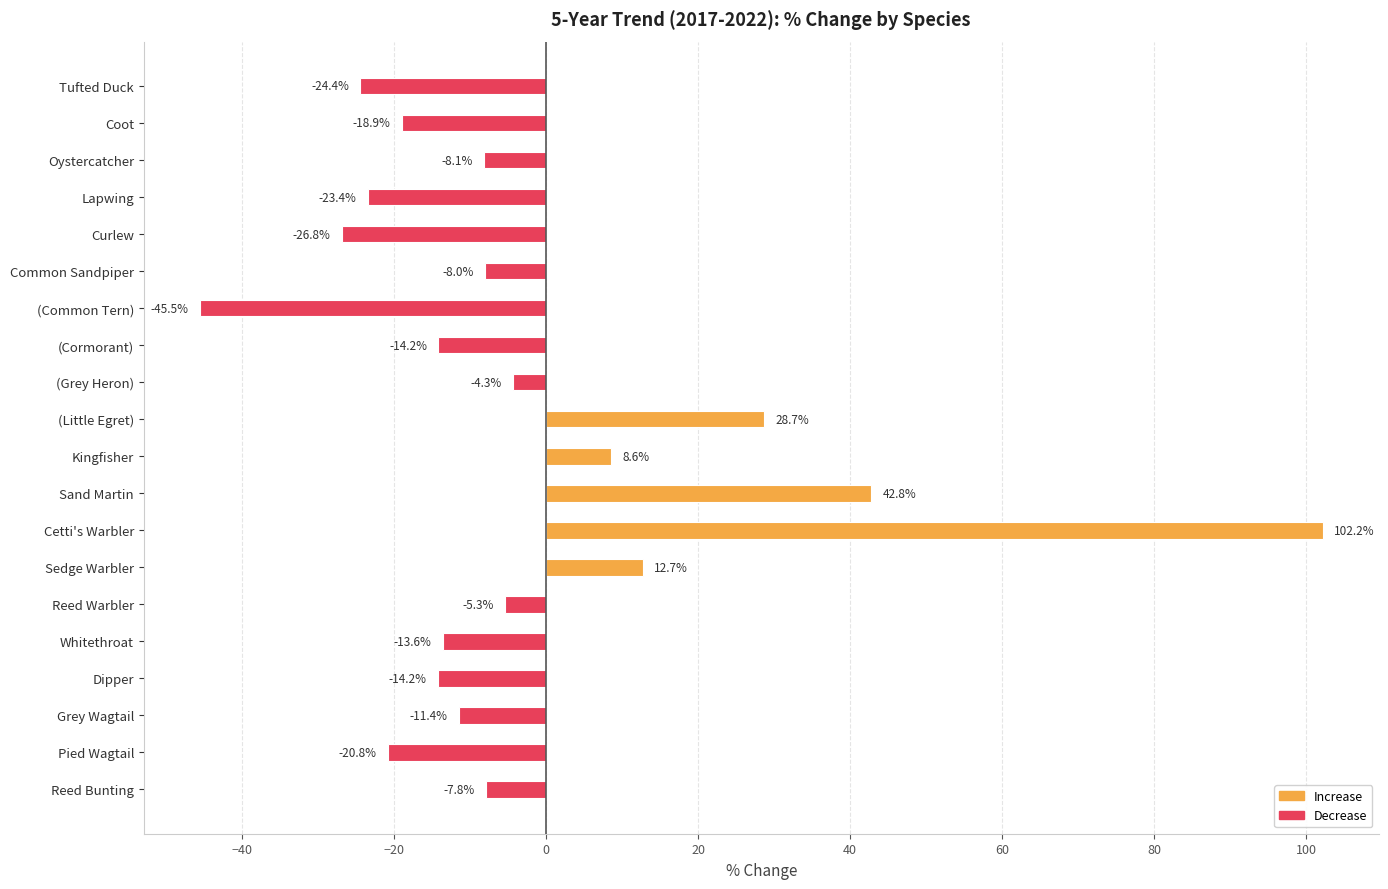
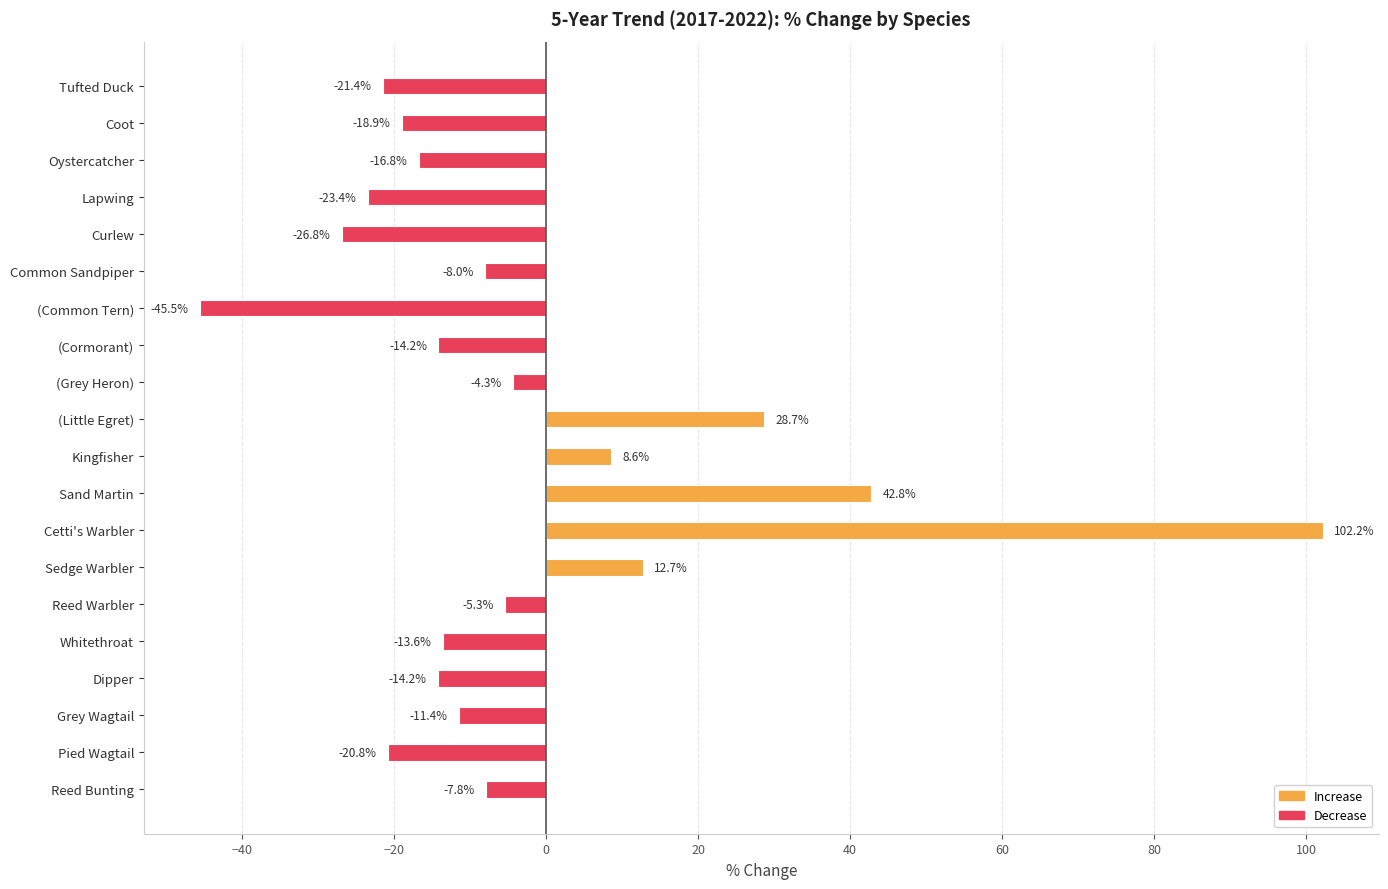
  {
-   "Tufted Duck": "-24.4%",
+   "Tufted Duck": "-21.4%",
    "Coot": "-18.9%",
-   "Oystercatcher": "-8.1%",
+   "Oystercatcher": "-16.8%",
    "Lapwing": "-23.4%",
    "Curlew": "-26.8%",
    "Common Sandpiper": "-8.0%",
    "(Common Tern)": "-45.5%",
    "(Cormorant)": "-14.2%",
    "(Grey Heron)": "-4.3%",
    "(Little Egret)": "28.7%",
    "Kingfisher": "8.6%",
    "Sand Martin": "42.8%",
    "Cetti's Warbler": "102.2%",
    "Sedge Warbler": "12.7%",
    "Reed Warbler": "-5.3%",
    "Whitethroat": "-13.6%",
    "Dipper": "-14.2%",
    "Grey Wagtail": "-11.4%",
    "Pied Wagtail": "-20.8%",
    "Reed Bunting": "-7.8%"
  }
